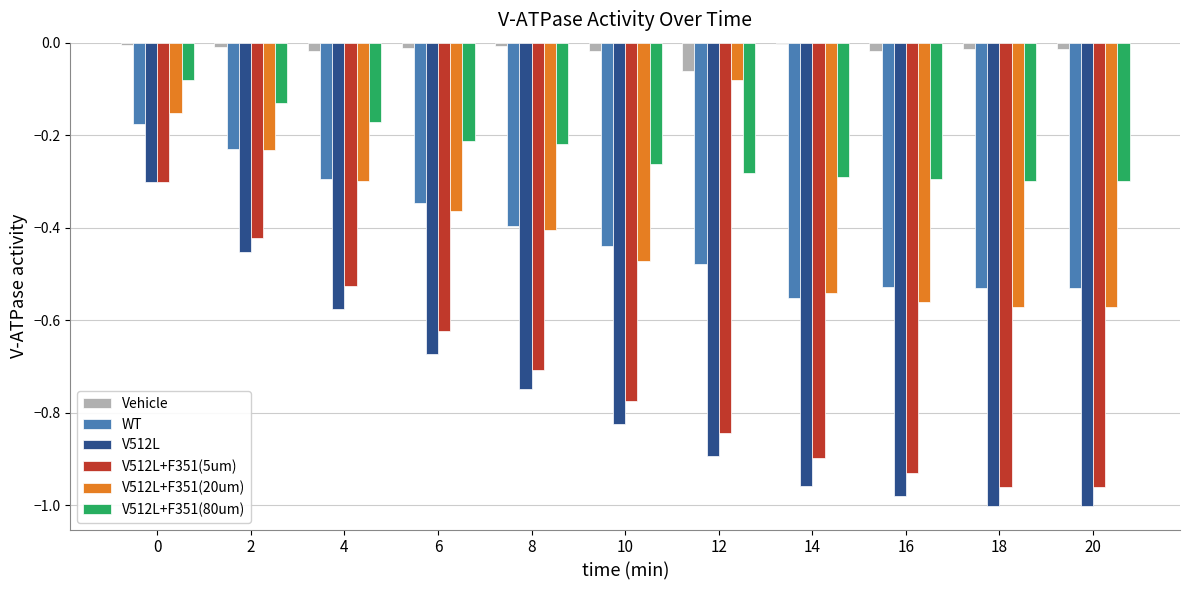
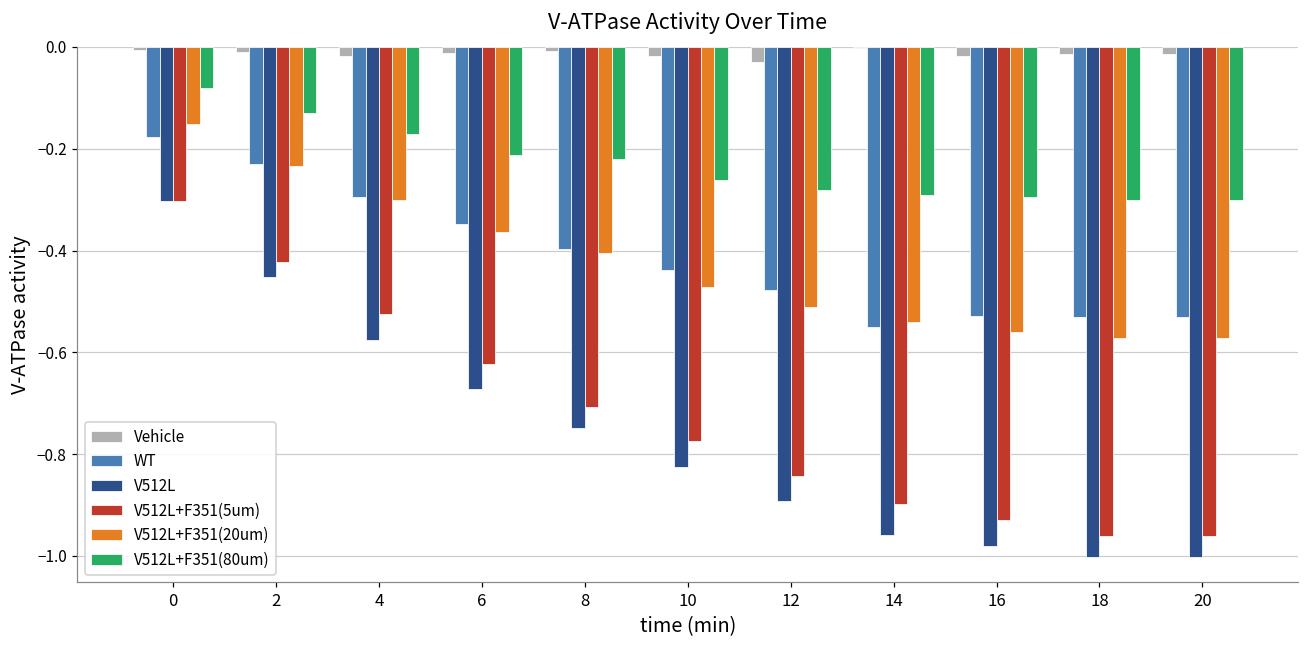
  {
    "Vehicle": {
      "0": -0.01,
      "2": -0.01,
      "4": -0.02,
      "6": -0.01,
      "8": -0.01,
      "10": -0.02,
-     "12": -0.06,
+     "12": -0.03,
      "16": -0.02,
      "18": -0.01,
      "20": -0.01
    },
    "WT": {
      "0": -0.18,
      "2": -0.23,
      "4": -0.29,
      "6": -0.35,
      "8": -0.40,
      "10": -0.44,
      "12": -0.48,
      "14": -0.55,
      "16": -0.53,
      "18": -0.53,
      "20": -0.53
    },
    "V512L": {
      "0": -0.30,
      "2": -0.45,
      "4": -0.58,
      "6": -0.67,
      "8": -0.75,
      "10": -0.83,
      "12": -0.89,
      "14": -0.96,
      "16": -0.98,
      "18": -1.00,
      "20": -1.00
    },
    "V512L+F351(5um)": {
      "0": -0.30,
      "2": -0.42,
      "4": -0.53,
      "6": -0.62,
      "8": -0.71,
      "10": -0.78,
      "12": -0.84,
      "14": -0.90,
      "16": -0.93,
      "18": -0.96,
      "20": -0.96
    },
    "V512L+F351(20um)": {
      "0": -0.15,
      "2": -0.23,
      "4": -0.30,
      "6": -0.36,
      "8": -0.40,
      "10": -0.47,
-     "12": -0.08,
+     "12": -0.51,
      "14": -0.54,
      "16": -0.56,
      "18": -0.57,
      "20": -0.57
    },
    "V512L+F351(80um)": {
      "0": -0.08,
      "2": -0.13,
      "4": -0.17,
      "6": -0.21,
      "8": -0.22,
      "10": -0.26,
      "12": -0.28,
      "14": -0.29,
      "16": -0.30,
      "18": -0.30,
      "20": -0.30
    }
  }
